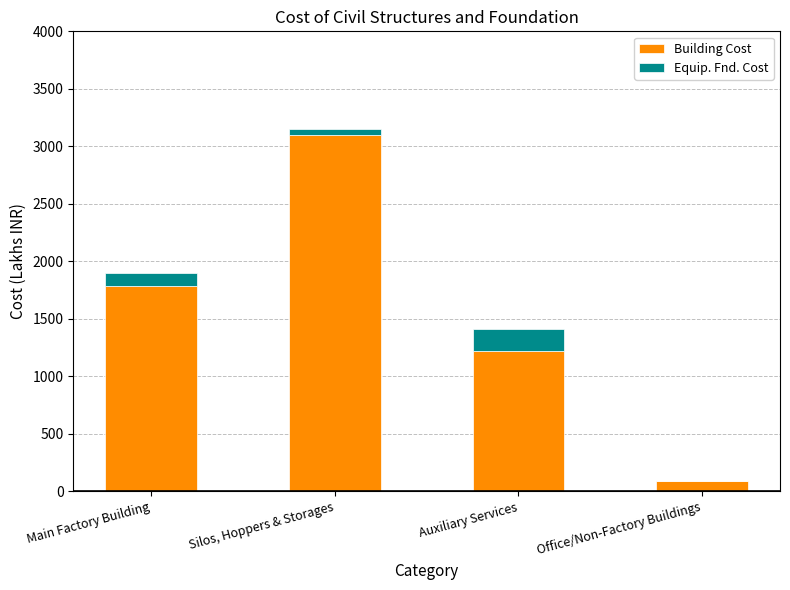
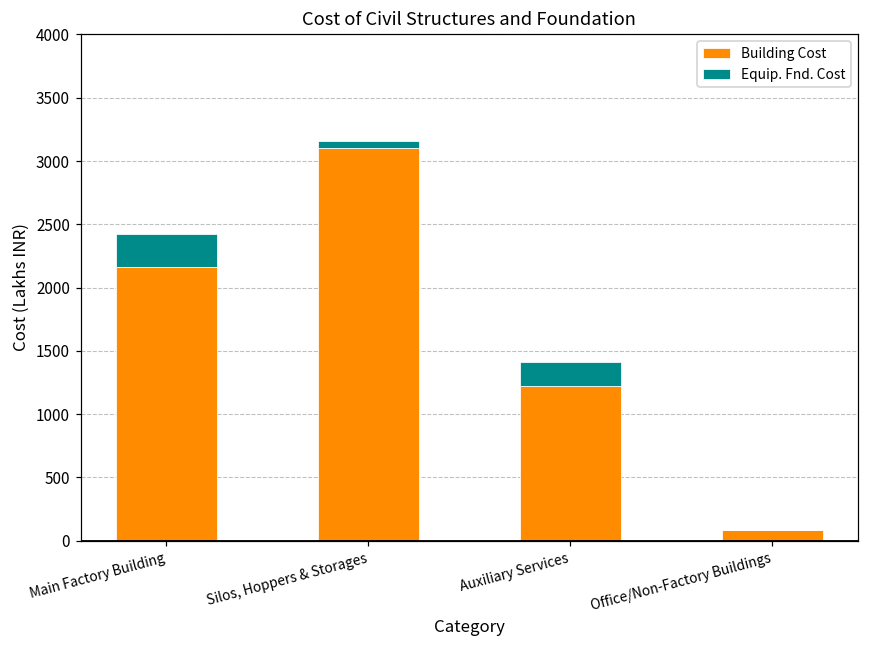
  {
    "Building Cost": {
-     "Main Factory Building": 1790,
+     "Main Factory Building": 2160,
      "Silos, Hoppers & Storages": 3100,
      "Auxiliary Services": 1220,
      "Office/Non-Factory Buildings": 90
    },
    "Equip. Fnd. Cost": {
-     "Main Factory Building": 110,
+     "Main Factory Building": 260,
      "Silos, Hoppers & Storages": 60,
      "Auxiliary Services": 190,
      "Office/Non-Factory Buildings": 0
    }
  }
